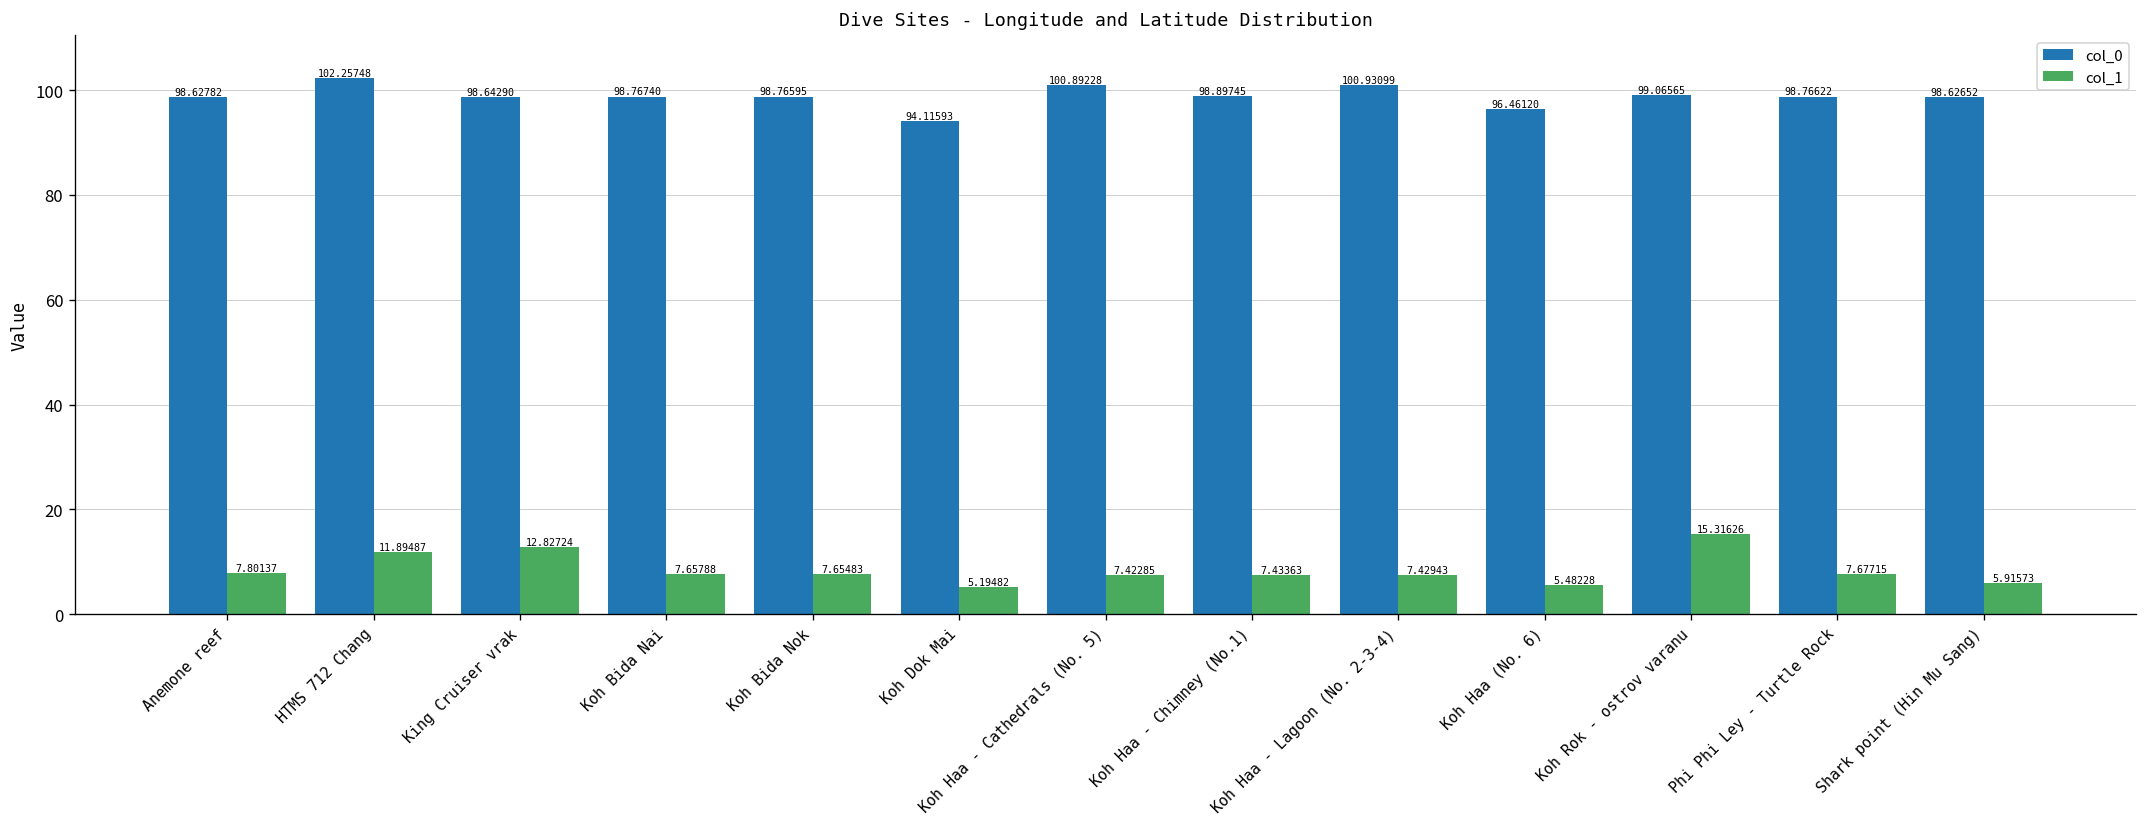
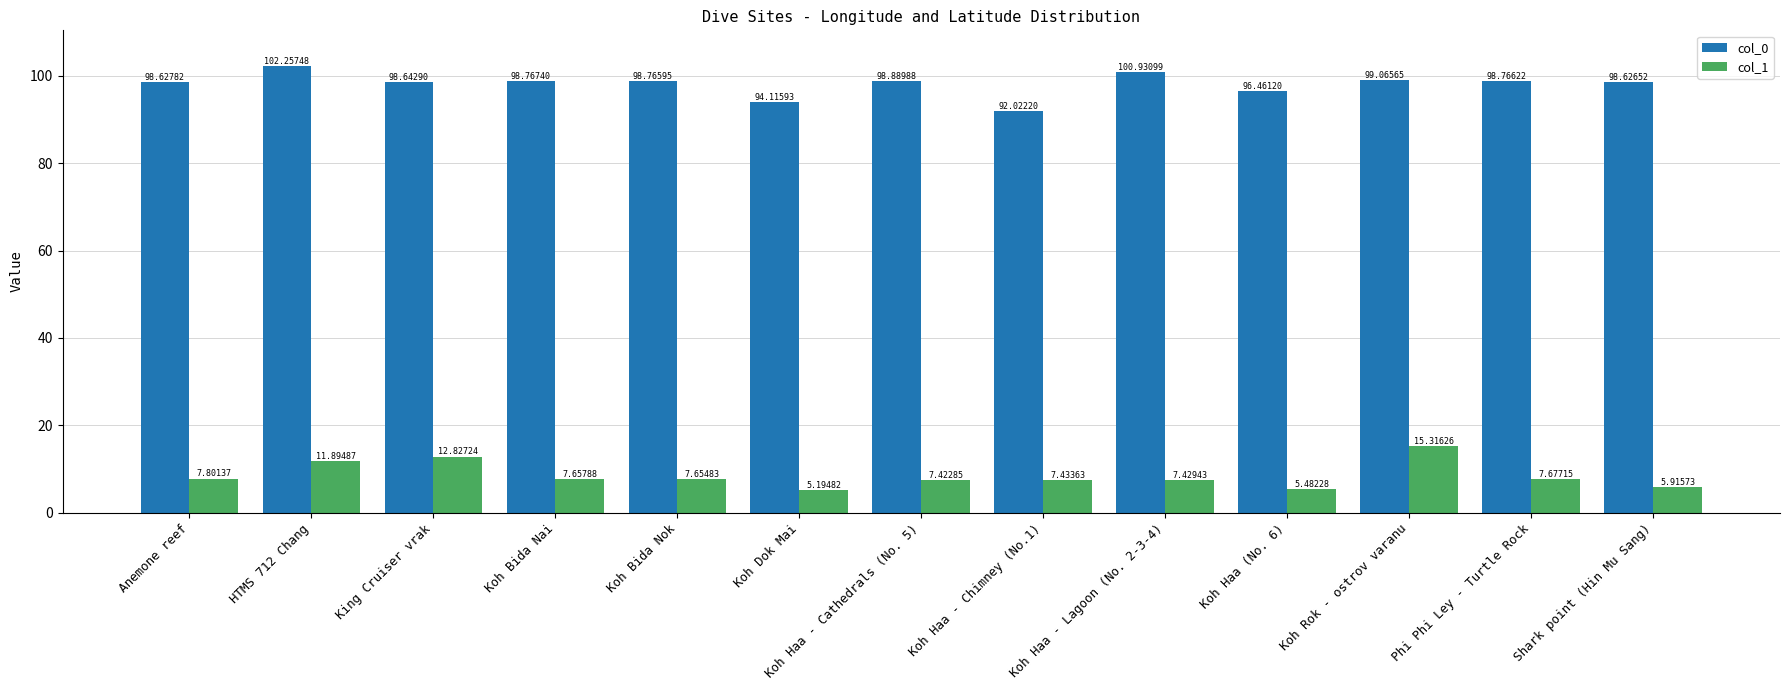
  {
    "col_0": {
      "Anemone reef": 98.62782,
      "HTMS 712 Chang": 102.25748,
      "King Cruiser vrak": 98.64290,
      "Koh Bida Nai": 98.76740,
      "Koh Bida Nok": 98.76595,
      "Koh Dok Mai": 94.11593,
-     "Koh Haa - Cathedrals (No. 5)": 100.89228,
-     "Koh Haa - Chimney (No.1)": 98.89745,
+     "Koh Haa - Cathedrals (No. 5)": 98.88988,
+     "Koh Haa - Chimney (No.1)": 92.02220,
      "Koh Haa - Lagoon (No. 2-3-4)": 100.93099,
      "Koh Haa (No. 6)": 96.46120,
      "Koh Rok - ostrov varanu": 99.06565,
      "Phi Phi Ley - Turtle Rock": 98.76622,
      "Shark point (Hin Mu Sang)": 98.62652
    },
    "col_1": {
      "Anemone reef": 7.80137,
      "HTMS 712 Chang": 11.89487,
      "King Cruiser vrak": 12.82724,
      "Koh Bida Nai": 7.65788,
      "Koh Bida Nok": 7.65483,
      "Koh Dok Mai": 5.19482,
      "Koh Haa - Cathedrals (No. 5)": 7.42285,
      "Koh Haa - Chimney (No.1)": 7.43363,
      "Koh Haa - Lagoon (No. 2-3-4)": 7.42943,
      "Koh Haa (No. 6)": 5.48228,
      "Koh Rok - ostrov varanu": 15.31626,
      "Phi Phi Ley - Turtle Rock": 7.67715,
      "Shark point (Hin Mu Sang)": 5.91573
    }
  }
